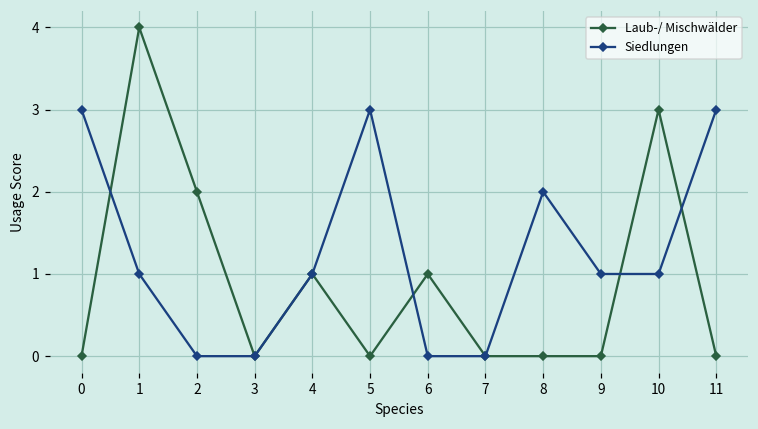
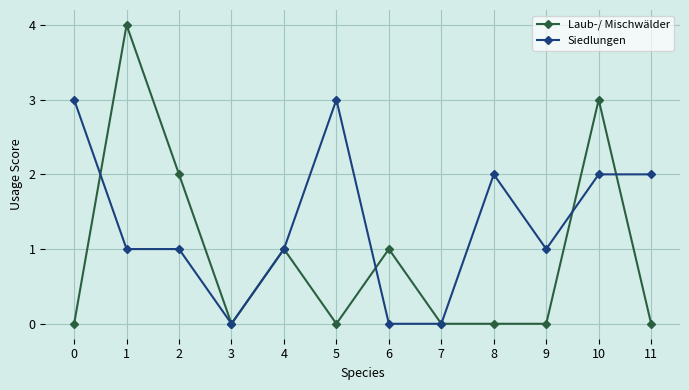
  {
    "Laub-/ Mischwälder": {
      "0": 0,
      "1": 4,
      "2": 2,
      "5": 0,
      "6": 1,
      "8": 0,
      "9": 0,
      "10": 3,
      "11": 0
    },
    "Siedlungen": {
      "0": 3,
      "1": 1,
-     "2": 0,
+     "2": 1,
      "5": 3,
      "6": 0,
      "8": 2,
      "9": 1,
-     "10": 1,
-     "11": 3
+     "10": 2,
+     "11": 2
    }
  }
